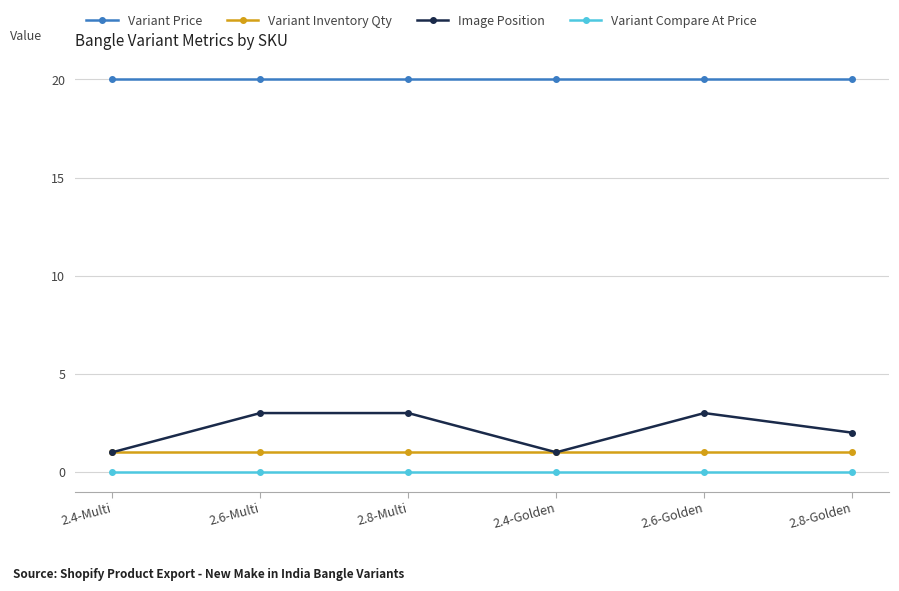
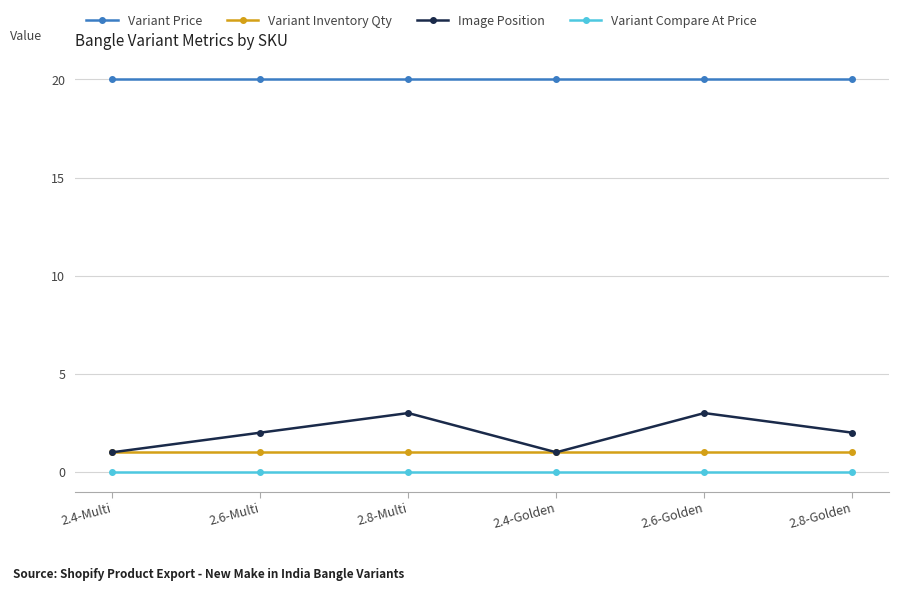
  {
    "Variant Price": {
      "2.4-Multi": 20,
      "2.6-Multi": 20,
      "2.8-Multi": 20,
      "2.4-Golden": 20,
      "2.6-Golden": 20,
      "2.8-Golden": 20
    },
    "Variant Inventory Qty": {
      "2.6-Multi": 1,
      "2.8-Multi": 1,
      "2.6-Golden": 1,
      "2.8-Golden": 1
    },
    "Image Position": {
-     "2.6-Multi": 3,
+     "2.6-Multi": 2,
      "2.8-Multi": 3,
      "2.6-Golden": 3,
      "2.8-Golden": 2
    },
    "Variant Compare At Price": {
      "2.4-Multi": 0,
      "2.6-Multi": 0,
      "2.8-Multi": 0,
      "2.4-Golden": 0,
      "2.6-Golden": 0,
      "2.8-Golden": 0
    }
  }
